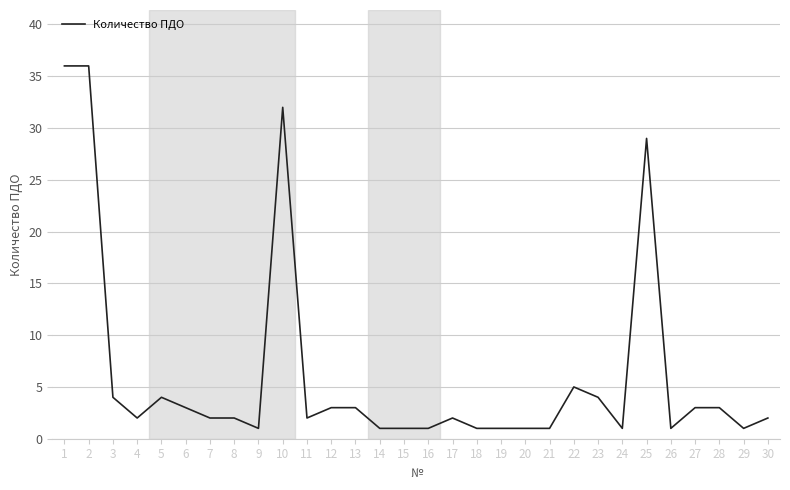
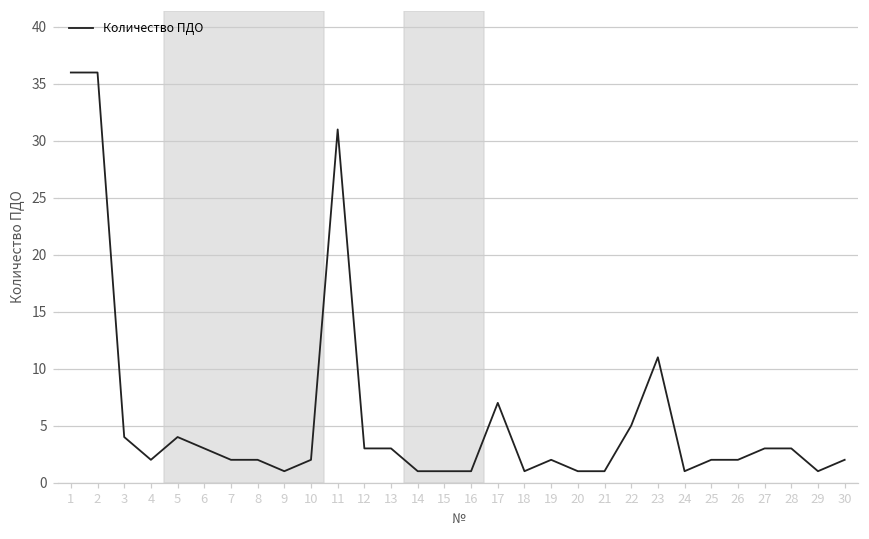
  {
    "1": 36,
    "2": 36,
    "3": 4,
    "4": 2,
    "5": 4,
    "6": 3,
    "7": 2,
    "8": 2,
    "9": 1,
-   "10": 32,
-   "11": 2,
+   "10": 2,
+   "11": 31,
    "12": 3,
    "13": 3,
    "14": 1,
    "15": 1,
    "16": 1,
-   "17": 2,
+   "17": 7,
    "18": 1,
-   "19": 1,
+   "19": 2,
    "20": 1,
    "21": 1,
    "22": 5,
-   "23": 4,
+   "23": 11,
    "24": 1,
-   "25": 29,
-   "26": 1,
+   "25": 2,
+   "26": 2,
    "27": 3,
    "28": 3,
    "29": 1,
    "30": 2
  }
